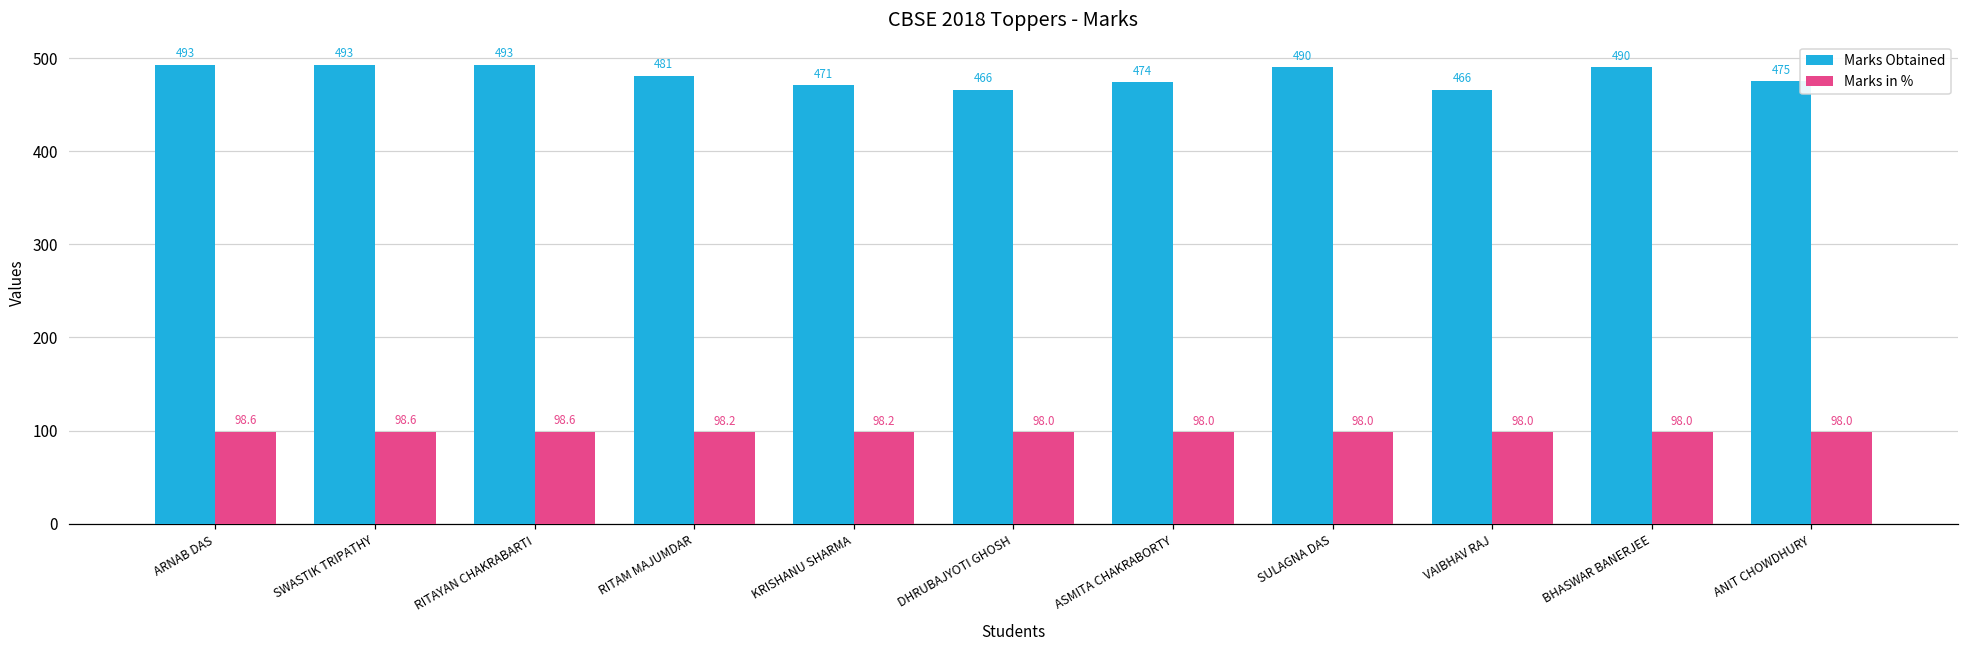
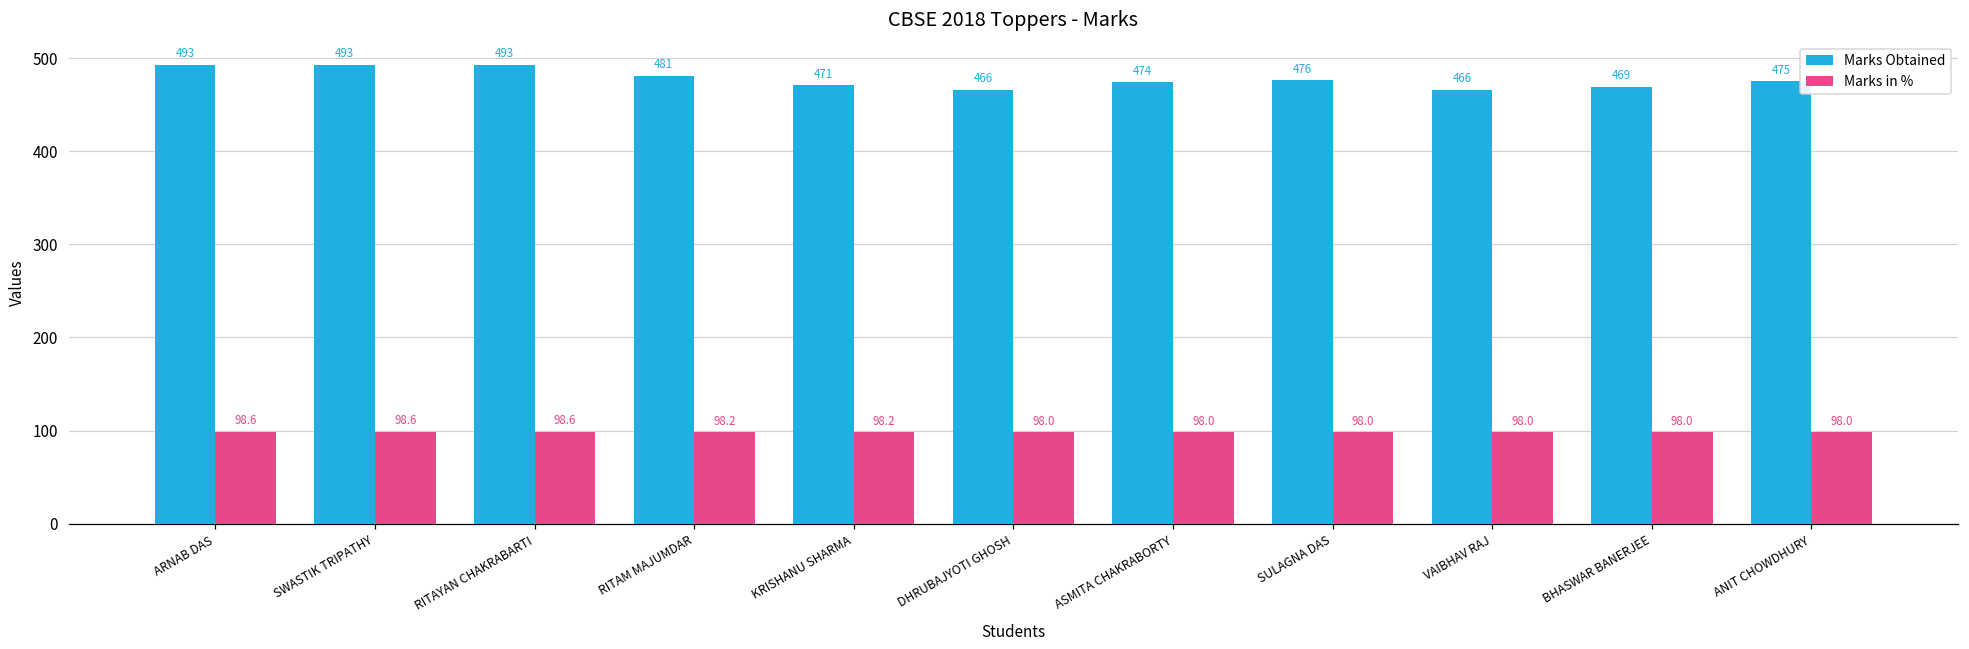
  {
    "Marks Obtained": {
      "ARNAB DAS": 493,
      "SWASTIK TRIPATHY": 493,
      "RITAYAN CHAKRABARTI": 493,
      "RITAM MAJUMDAR": 481,
      "KRISHANU SHARMA": 471,
      "DHRUBAJYOTI GHOSH": 466,
      "ASMITA CHAKRABORTY": 474,
-     "SULAGNA DAS": 490,
+     "SULAGNA DAS": 476,
      "VAIBHAV RAJ": 466,
-     "BHASWAR BANERJEE": 490,
+     "BHASWAR BANERJEE": 469,
      "ANIT CHOWDHURY": 475
    },
    "Marks in %": {
      "ARNAB DAS": 98.6,
      "SWASTIK TRIPATHY": 98.6,
      "RITAYAN CHAKRABARTI": 98.6,
      "RITAM MAJUMDAR": 98.2,
      "KRISHANU SHARMA": 98.2,
      "DHRUBAJYOTI GHOSH": 98.0,
      "ASMITA CHAKRABORTY": 98.0,
      "SULAGNA DAS": 98.0,
      "VAIBHAV RAJ": 98.0,
      "BHASWAR BANERJEE": 98.0,
      "ANIT CHOWDHURY": 98.0
    }
  }
